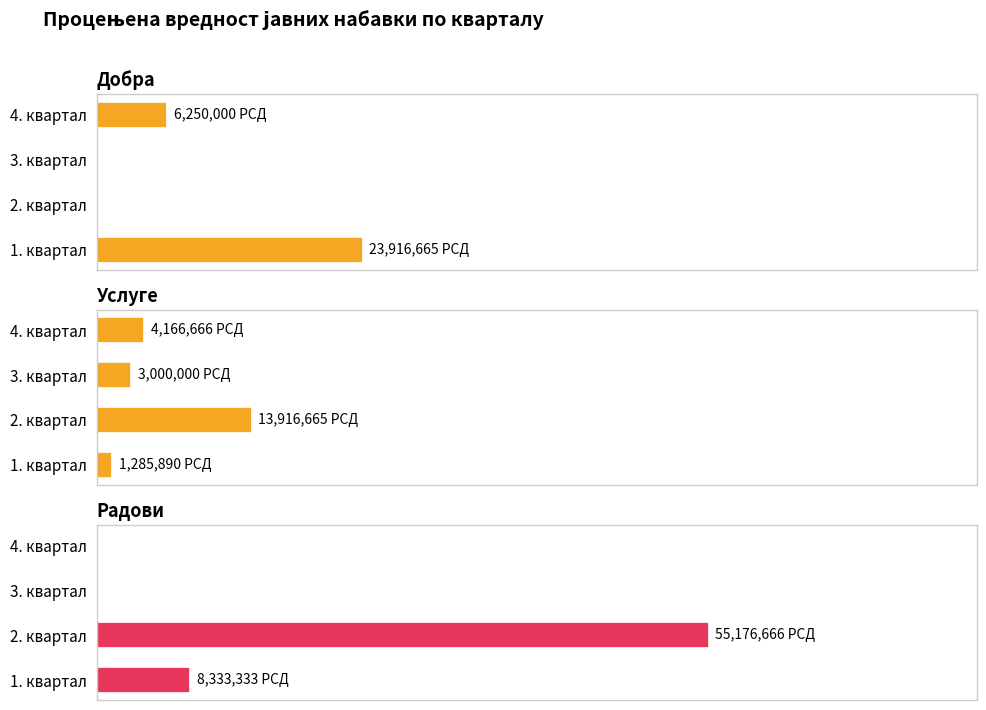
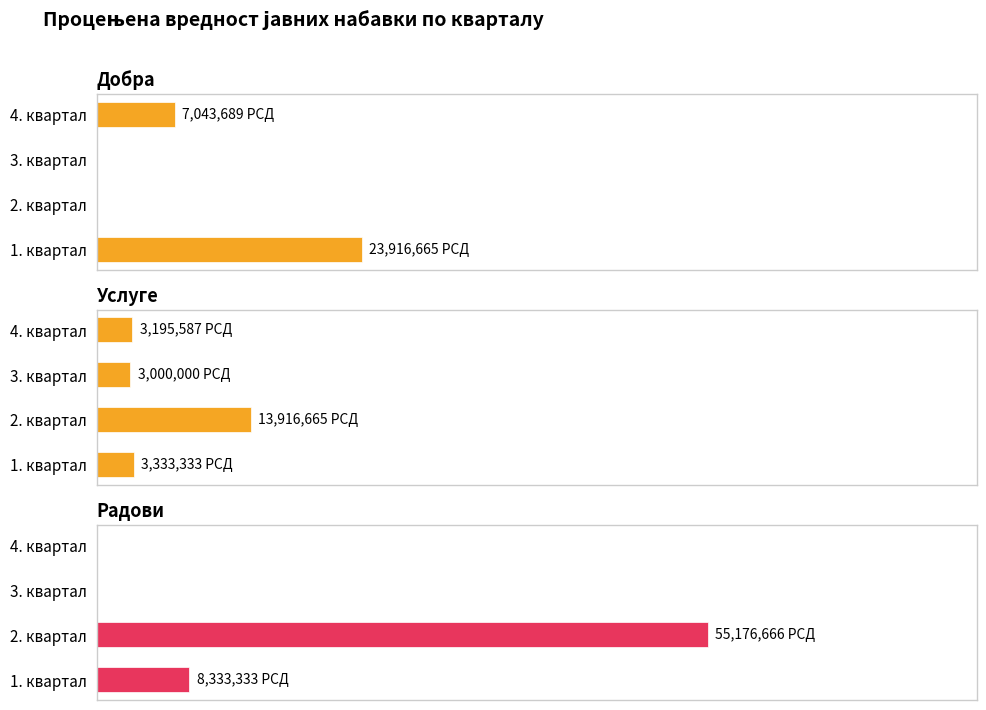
  {
    "Добра": {
-     "4. квартал": "6,250,000",
+     "4. квартал": "7,043,689",
      "1. квартал": "23,916,665"
    },
    "Услуге": {
-     "4. квартал": "4,166,666",
+     "4. квартал": "3,195,587",
      "3. квартал": "3,000,000",
      "2. квартал": "13,916,665",
-     "1. квартал": "1,285,890"
+     "1. квартал": "3,333,333"
    },
    "Радови": {
      "2. квартал": "55,176,666",
      "1. квартал": "8,333,333"
    }
  }
